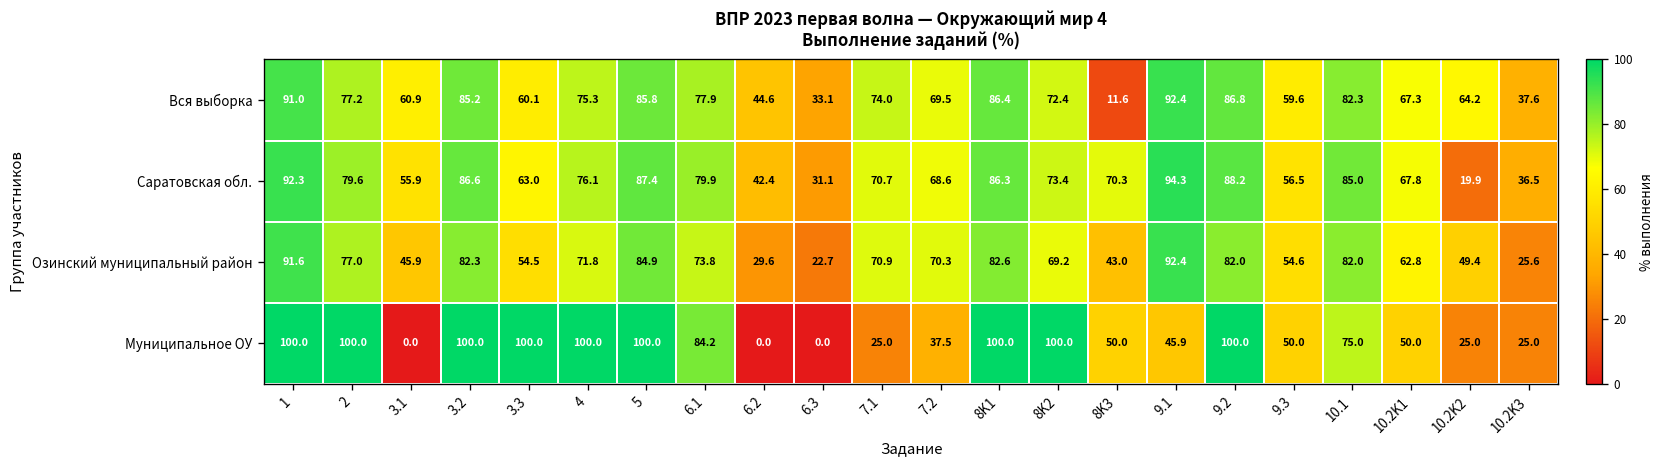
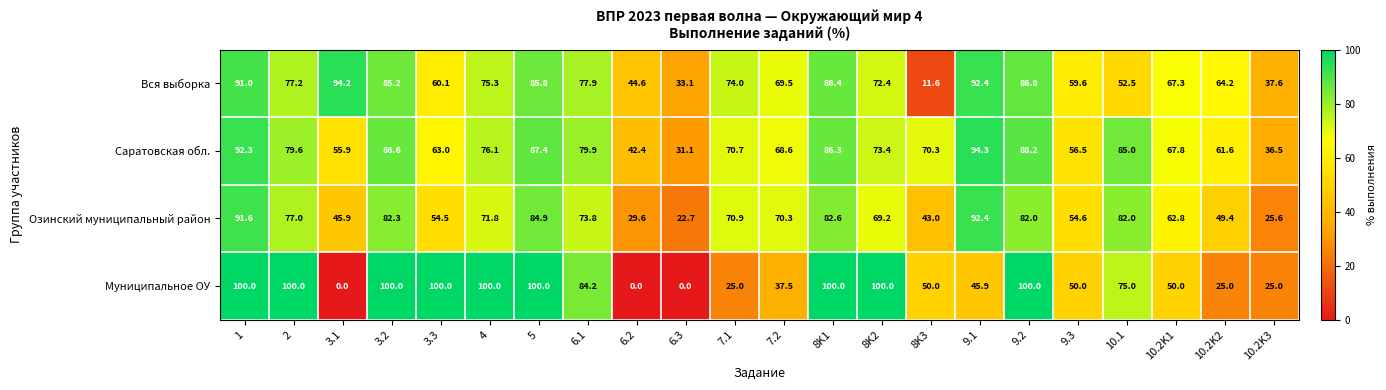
  {
    "Вся выборка": {
      "1": 91.0,
      "2": 77.2,
-     "3.1": 60.9,
+     "3.1": 94.2,
      "3.2": 85.2,
      "3.3": 60.1,
      "4": 75.3,
      "5": 85.8,
      "6.1": 77.9,
      "6.2": 44.6,
      "6.3": 33.1,
      "7.1": 74.0,
      "7.2": 69.5,
      "8K1": 86.4,
      "8K2": 72.4,
      "8K3": 11.6,
      "9.1": 92.4,
      "9.2": 86.8,
      "9.3": 59.6,
-     "10.1": 82.3,
+     "10.1": 52.5,
      "10.2K1": 67.3,
      "10.2K2": 64.2,
      "10.2K3": 37.6
    },
    "Саратовская обл.": {
      "1": 92.3,
      "2": 79.6,
      "3.1": 55.9,
      "3.2": 86.6,
      "3.3": 63.0,
      "4": 76.1,
      "5": 87.4,
      "6.1": 79.9,
      "6.2": 42.4,
      "6.3": 31.1,
      "7.1": 70.7,
      "7.2": 68.6,
      "8K1": 86.3,
      "8K2": 73.4,
      "8K3": 70.3,
      "9.1": 94.3,
      "9.2": 88.2,
      "9.3": 56.5,
      "10.1": 85.0,
      "10.2K1": 67.8,
-     "10.2K2": 19.9,
+     "10.2K2": 61.6,
      "10.2K3": 36.5
    },
    "Озинский муниципальный район": {
      "1": 91.6,
      "2": 77.0,
      "3.1": 45.9,
      "3.2": 82.3,
      "3.3": 54.5,
      "4": 71.8,
      "5": 84.9,
      "6.1": 73.8,
      "6.2": 29.6,
      "6.3": 22.7,
      "7.1": 70.9,
      "7.2": 70.3,
      "8K1": 82.6,
      "8K2": 69.2,
      "8K3": 43.0,
      "9.1": 92.4,
      "9.2": 82.0,
      "9.3": 54.6,
      "10.1": 82.0,
      "10.2K1": 62.8,
      "10.2K2": 49.4,
      "10.2K3": 25.6
    },
    "Муниципальное ОУ": {
      "1": 100.0,
      "2": 100.0,
      "3.1": 0.0,
      "3.2": 100.0,
      "3.3": 100.0,
      "4": 100.0,
      "5": 100.0,
      "6.1": 84.2,
      "6.2": 0.0,
      "6.3": 0.0,
      "7.1": 25.0,
      "7.2": 37.5,
      "8K1": 100.0,
      "8K2": 100.0,
      "8K3": 50.0,
      "9.1": 45.9,
      "9.2": 100.0,
      "9.3": 50.0,
      "10.1": 75.0,
      "10.2K1": 50.0,
      "10.2K2": 25.0,
      "10.2K3": 25.0
    }
  }
